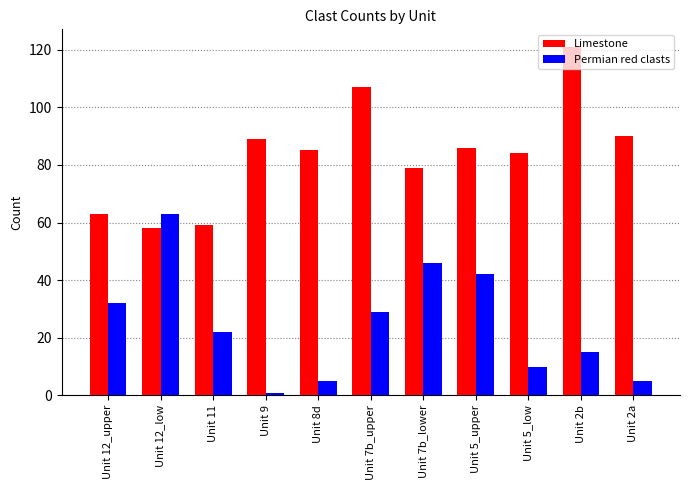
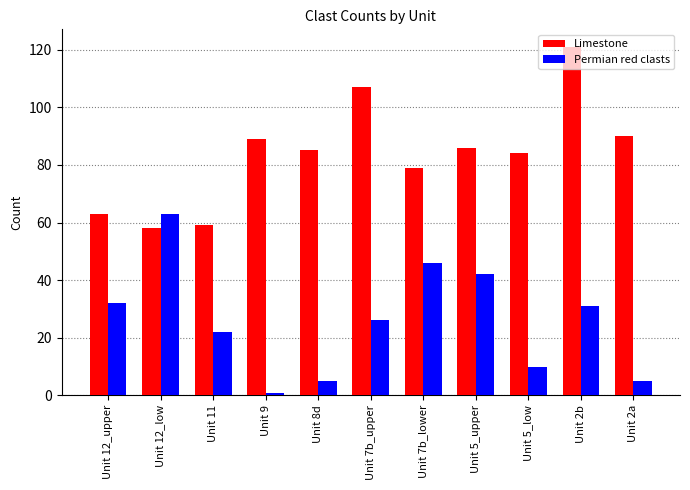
  {
    "Limestone": {
      "Unit 12_upper": 63,
      "Unit 12_low": 58,
      "Unit 11": 59,
      "Unit 9": 89,
      "Unit 8d": 85,
      "Unit 7b_upper": 107,
      "Unit 7b_lower": 79,
      "Unit 5_upper": 86,
      "Unit 5_low": 84,
      "Unit 2a": 90
    },
    "Permian red clasts": {
      "Unit 12_upper": 32,
      "Unit 12_low": 63,
      "Unit 11": 22,
      "Unit 9": 1,
      "Unit 8d": 5,
-     "Unit 7b_upper": 29,
+     "Unit 7b_upper": 26,
      "Unit 7b_lower": 46,
      "Unit 5_upper": 42,
      "Unit 5_low": 10,
-     "Unit 2b": 15,
+     "Unit 2b": 31,
      "Unit 2a": 5
    }
  }
